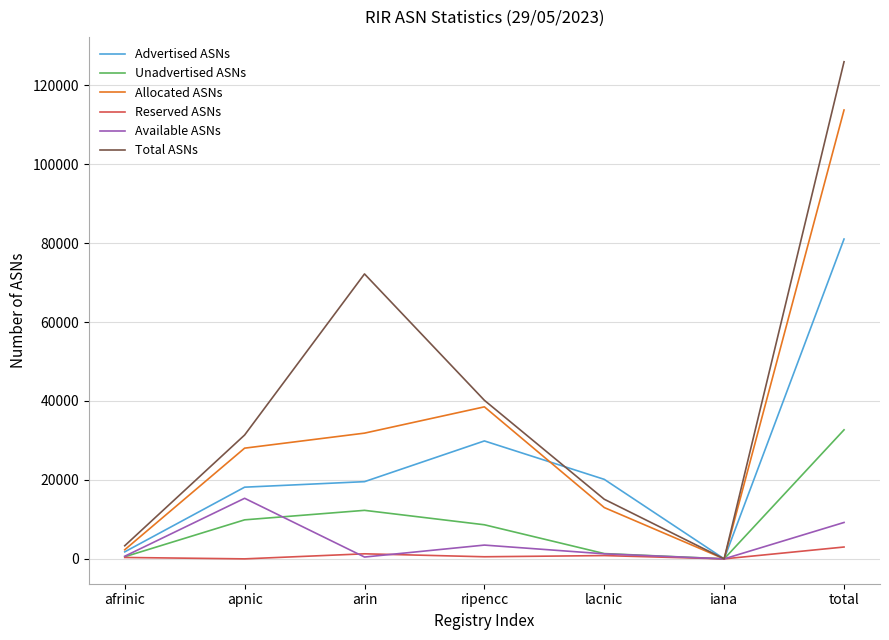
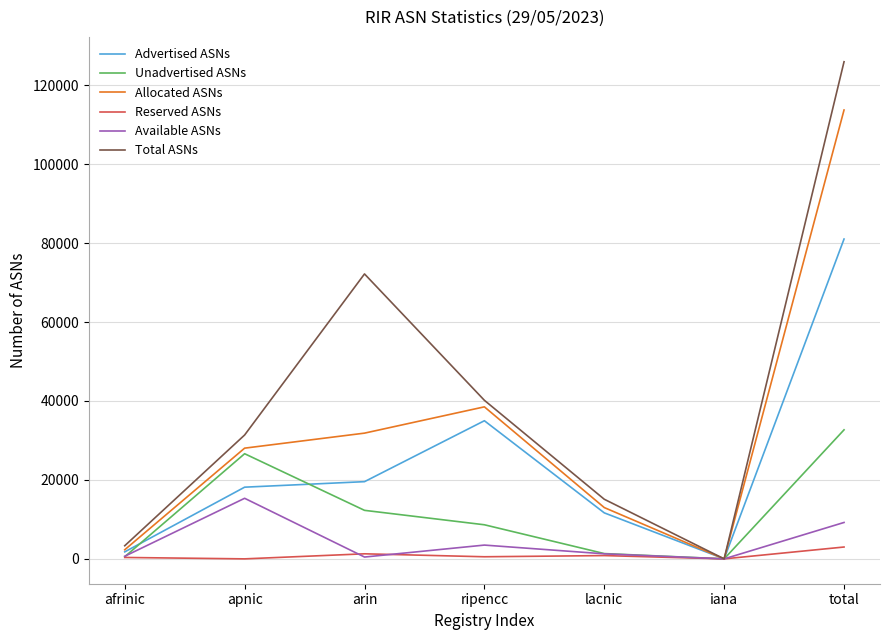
  {
    "Advertised ASNs": {
      "apnic": 18000,
      "arin": 20000,
-     "ripencc": 30000,
-     "lacnic": 20000,
+     "ripencc": 35000,
+     "lacnic": 12000,
      "total": 81000
    },
    "Unadvertised ASNs": {
-     "apnic": 10000,
+     "apnic": 27000,
      "arin": 12000,
      "ripencc": 9000,
      "total": 33000
    },
    "Available ASNs": {
      "apnic": 15000,
      "arin": 0,
      "ripencc": 3000,
      "total": 9000
    },
    "Total ASNs": {
      "afrinic": 3000,
      "apnic": 31000,
      "arin": 72000,
      "ripencc": 40000,
      "lacnic": 15000,
      "total": 126000
    }
  }
